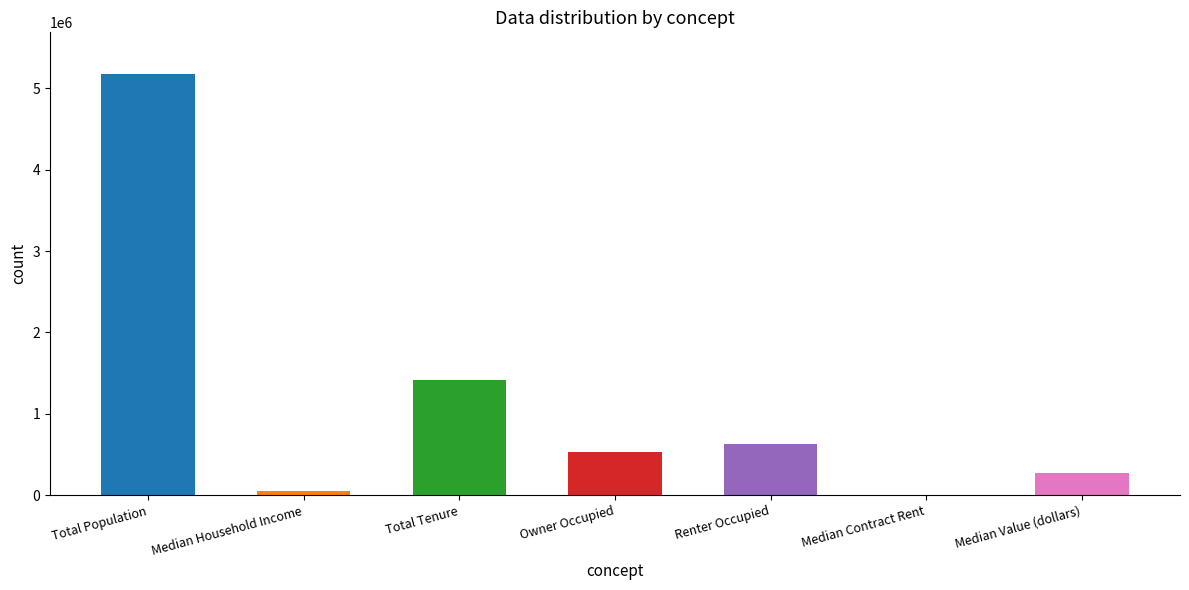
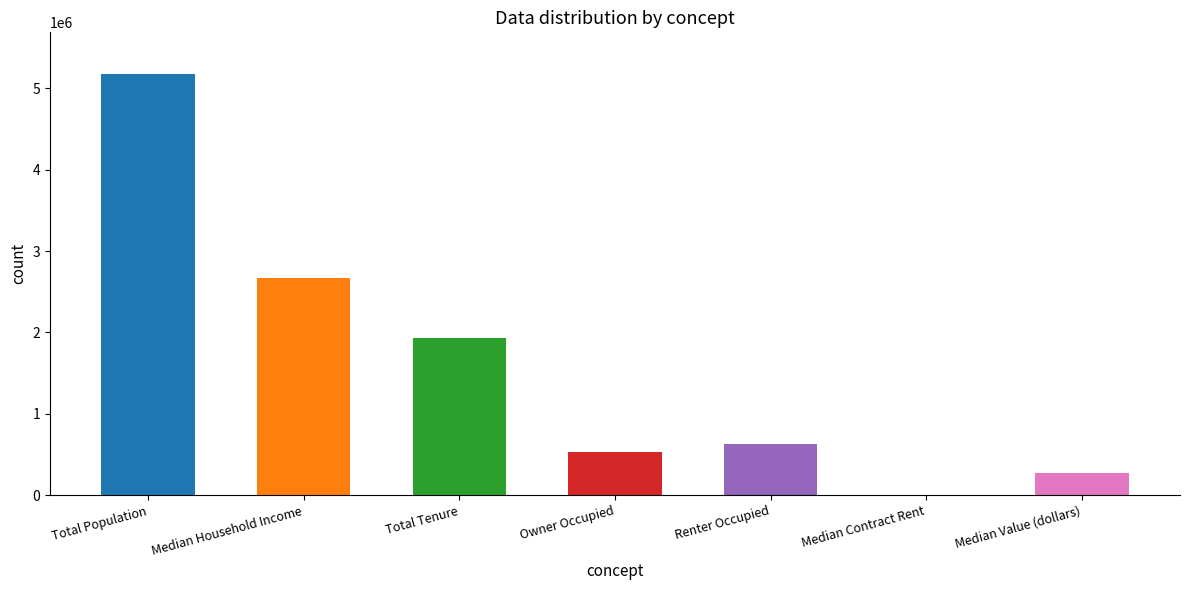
  {
    "Total Population": 5200000,
-   "Median Household Income": 100000,
-   "Total Tenure": 1400000,
+   "Median Household Income": 2700000,
+   "Total Tenure": 1900000,
    "Owner Occupied": 500000,
    "Renter Occupied": 600000,
    "Median Value (dollars)": 300000
  }
